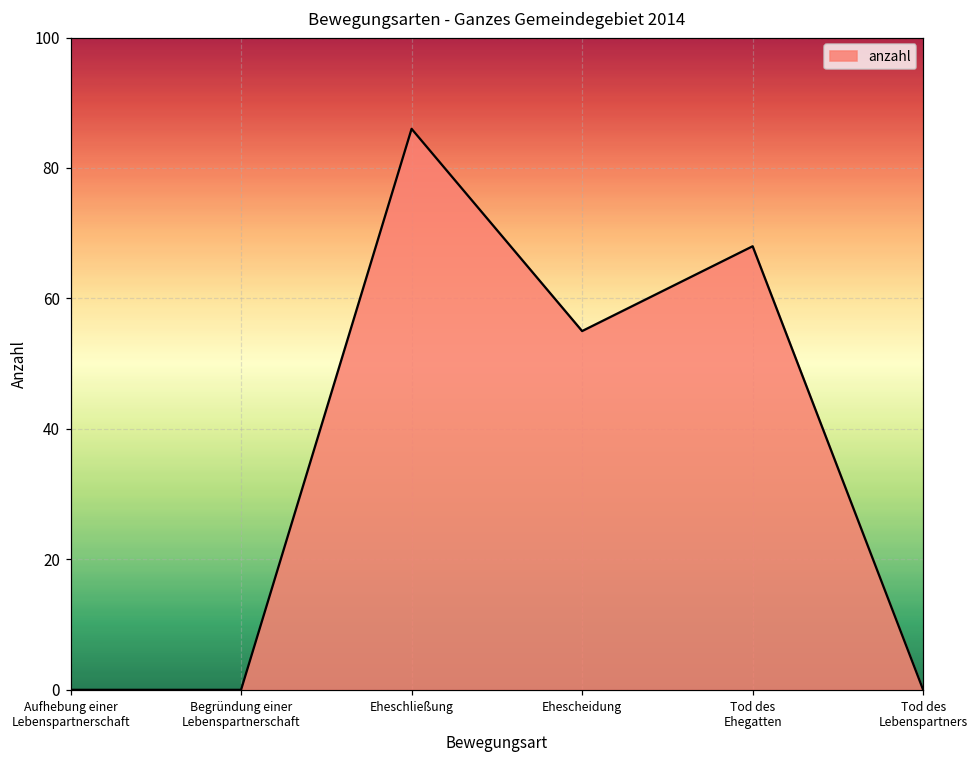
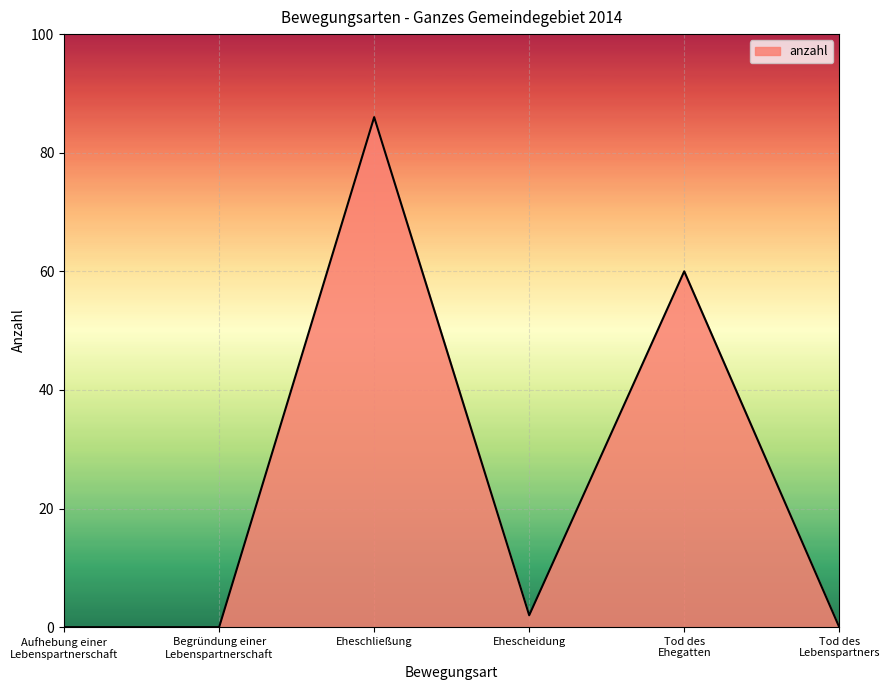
  {
    "Aufhebung einer Lebenspartnerschaft": 0,
    "Begründung einer Lebenspartnerschaft": 0,
    "Eheschließung": 86,
-   "Ehescheidung": 55,
-   "Tod des Ehegatten": 68,
+   "Ehescheidung": 2,
+   "Tod des Ehegatten": 60,
    "Tod des Lebenspartners": 0
  }
